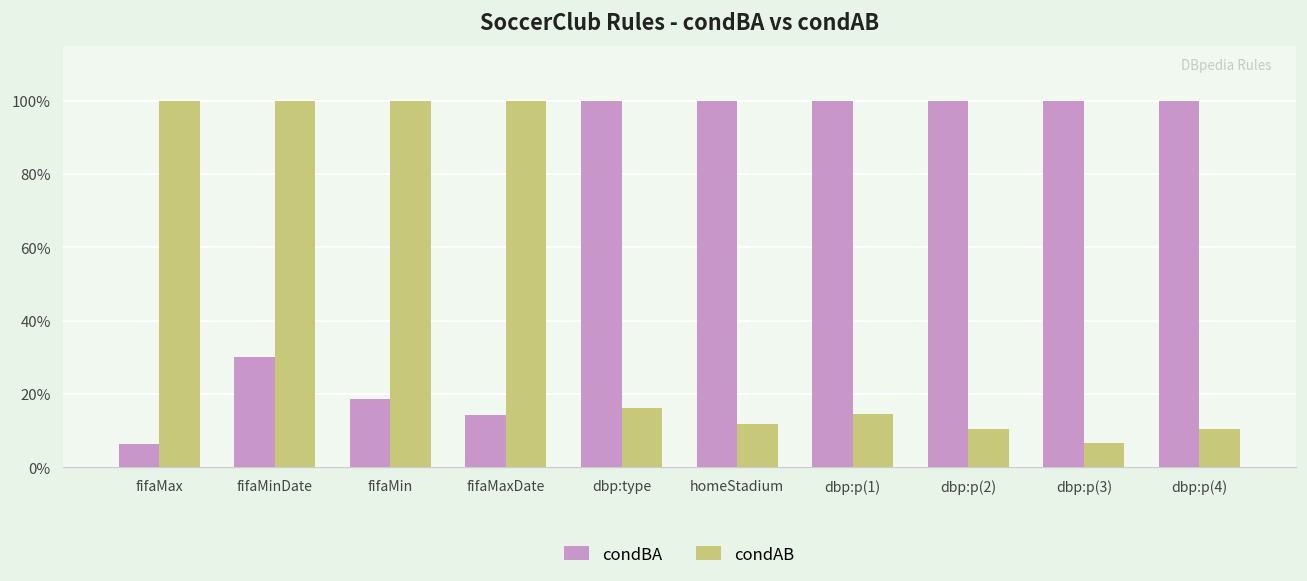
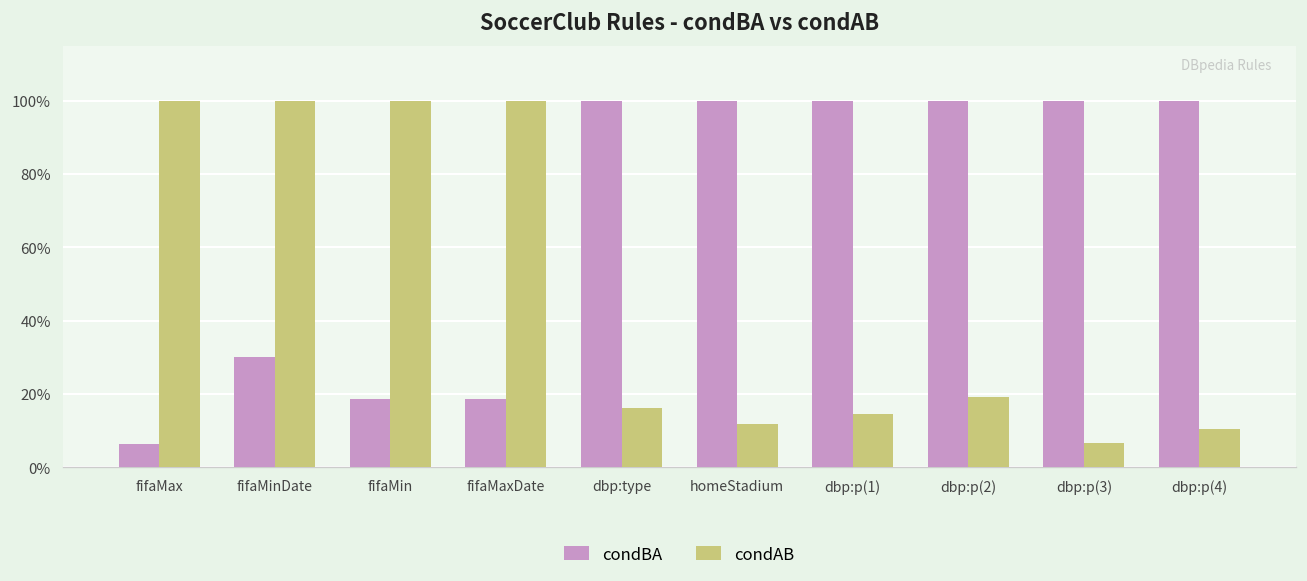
  {
    "condBA": {
      "fifaMax": "6%",
      "fifaMinDate": "30%",
      "fifaMin": "19%",
-     "fifaMaxDate": "14%",
+     "fifaMaxDate": "19%",
      "dbp:type": "100%",
      "homeStadium": "100%",
      "dbp:p(1)": "100%",
      "dbp:p(2)": "100%",
      "dbp:p(3)": "100%",
      "dbp:p(4)": "100%"
    },
    "condAB": {
      "fifaMax": "100%",
      "fifaMinDate": "100%",
      "fifaMin": "100%",
      "fifaMaxDate": "100%",
      "dbp:type": "16%",
      "homeStadium": "12%",
      "dbp:p(1)": "15%",
-     "dbp:p(2)": "10%",
+     "dbp:p(2)": "19%",
      "dbp:p(3)": "7%",
      "dbp:p(4)": "10%"
    }
  }
